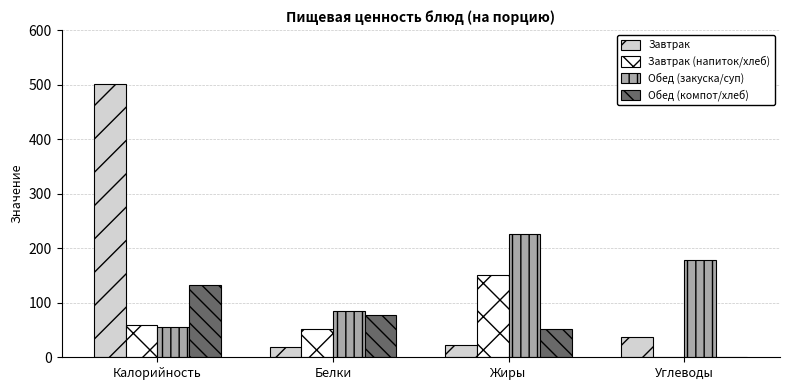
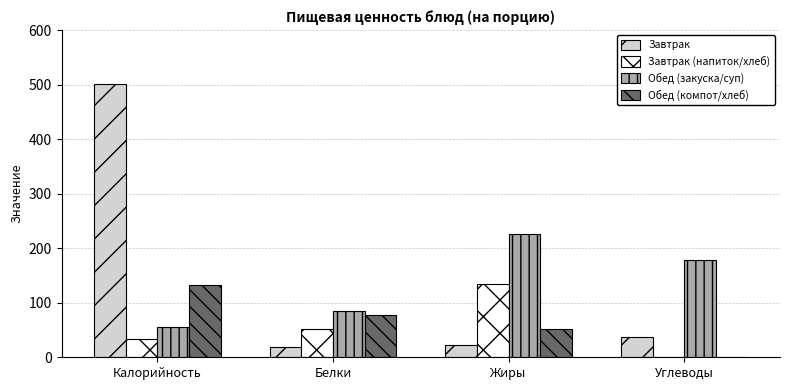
  {
    "Завтрак": {
      "Калорийность": 500,
      "Белки": 20,
      "Жиры": 20,
      "Углеводы": 40
    },
    "Завтрак (напиток/хлеб)": {
-     "Калорийность": 60,
+     "Калорийность": 30,
      "Белки": 50,
-     "Жиры": 150,
+     "Жиры": 140,
      "Углеводы": 0
    },
    "Обед (закуска/суп)": {
      "Калорийность": 50,
      "Белки": 90,
      "Жиры": 230,
      "Углеводы": 180
    },
    "Обед (компот/хлеб)": {
      "Калорийность": 130,
      "Белки": 80,
      "Жиры": 50,
      "Углеводы": 0
    }
  }
